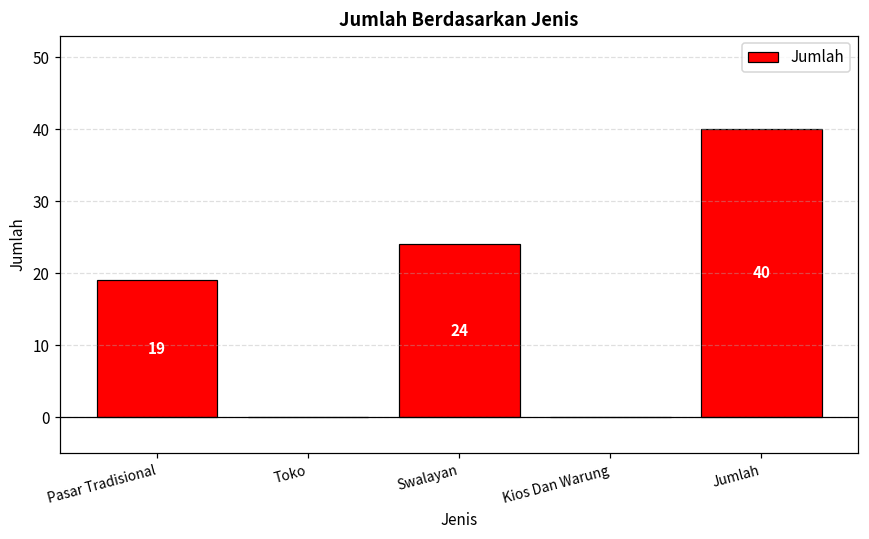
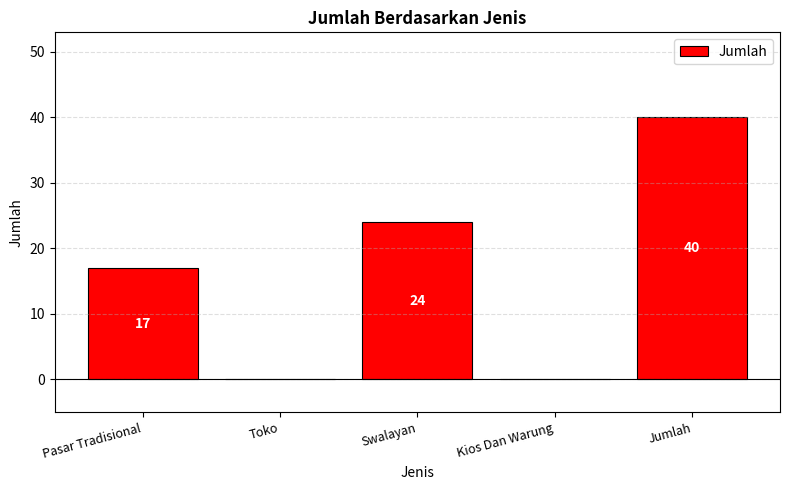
  {
-   "Pasar Tradisional": 19,
+   "Pasar Tradisional": 17,
    "Swalayan": 24,
    "Jumlah": 40
  }
